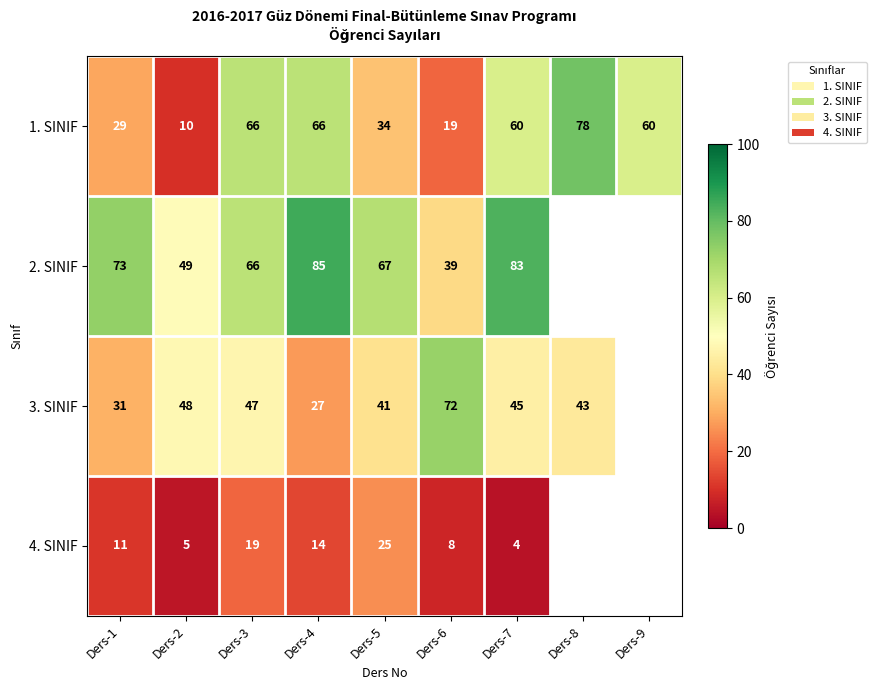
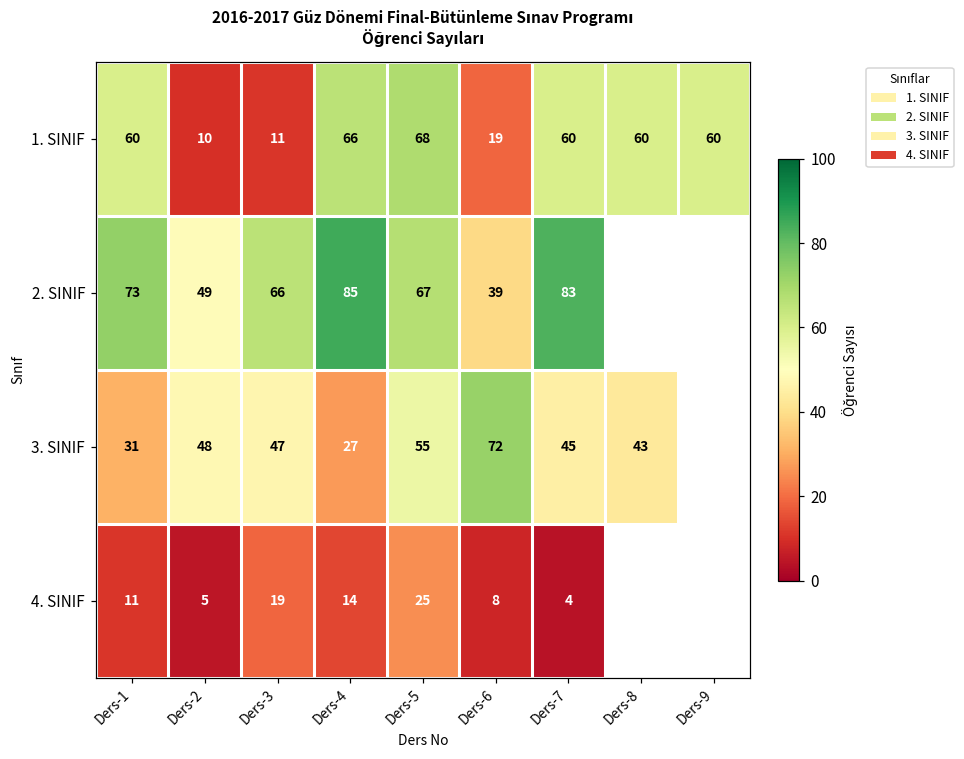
  {
    "1. SINIF": {
-     "Ders-1": 29,
+     "Ders-1": 60,
      "Ders-2": 10,
-     "Ders-3": 66,
+     "Ders-3": 11,
      "Ders-4": 66,
-     "Ders-5": 34,
+     "Ders-5": 68,
      "Ders-6": 19,
      "Ders-7": 60,
-     "Ders-8": 78,
+     "Ders-8": 60,
      "Ders-9": 60
    },
    "2. SINIF": {
      "Ders-1": 73,
      "Ders-2": 49,
      "Ders-3": 66,
      "Ders-4": 85,
      "Ders-5": 67,
      "Ders-6": 39,
      "Ders-7": 83
    },
    "3. SINIF": {
      "Ders-1": 31,
      "Ders-2": 48,
      "Ders-3": 47,
      "Ders-4": 27,
-     "Ders-5": 41,
+     "Ders-5": 55,
      "Ders-6": 72,
      "Ders-7": 45,
      "Ders-8": 43
    },
    "4. SINIF": {
      "Ders-1": 11,
      "Ders-2": 5,
      "Ders-3": 19,
      "Ders-4": 14,
      "Ders-5": 25,
      "Ders-6": 8,
      "Ders-7": 4
    }
  }
